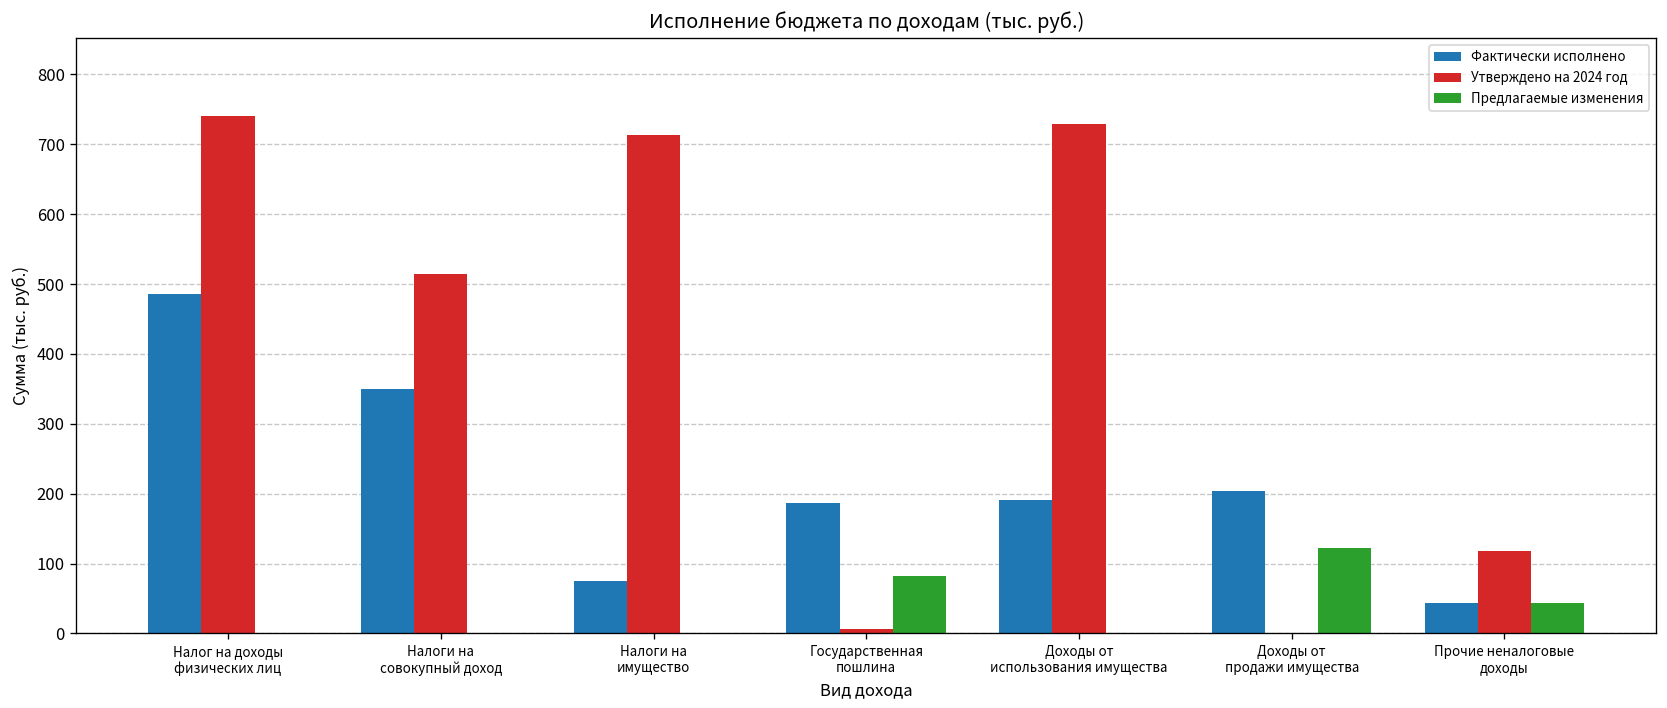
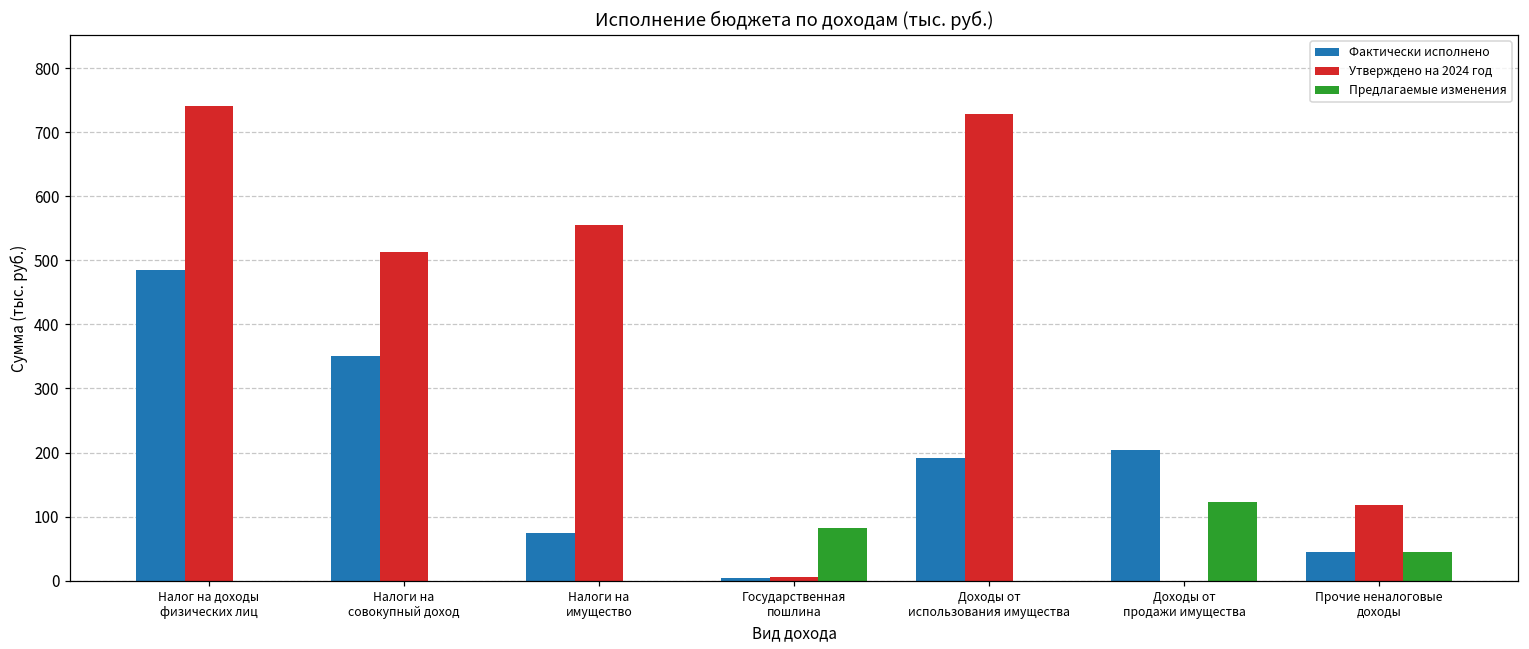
  {
    "Фактически исполнено": {
      "Налог на доходы физических лиц": 490,
      "Налоги на совокупный доход": 350,
      "Налоги на имущество": 70,
-     "Государственная пошлина": 190,
+     "Государственная пошлина": 0,
      "Доходы от использования имущества": 190,
      "Доходы от продажи имущества": 200,
      "Прочие неналоговые доходы": 40
    },
    "Утверждено на 2024 год": {
      "Налог на доходы физических лиц": 740,
      "Налоги на совокупный доход": 510,
-     "Налоги на имущество": 710,
+     "Налоги на имущество": 560,
      "Государственная пошлина": 10,
      "Доходы от использования имущества": 730,
      "Доходы от продажи имущества": 0,
      "Прочие неналоговые доходы": 120
    },
    "Предлагаемые изменения": {
      "Налог на доходы физических лиц": 0,
      "Налоги на совокупный доход": 0,
      "Налоги на имущество": 0,
      "Государственная пошлина": 80,
      "Доходы от использования имущества": 0,
      "Доходы от продажи имущества": 120,
      "Прочие неналоговые доходы": 40
    }
  }
